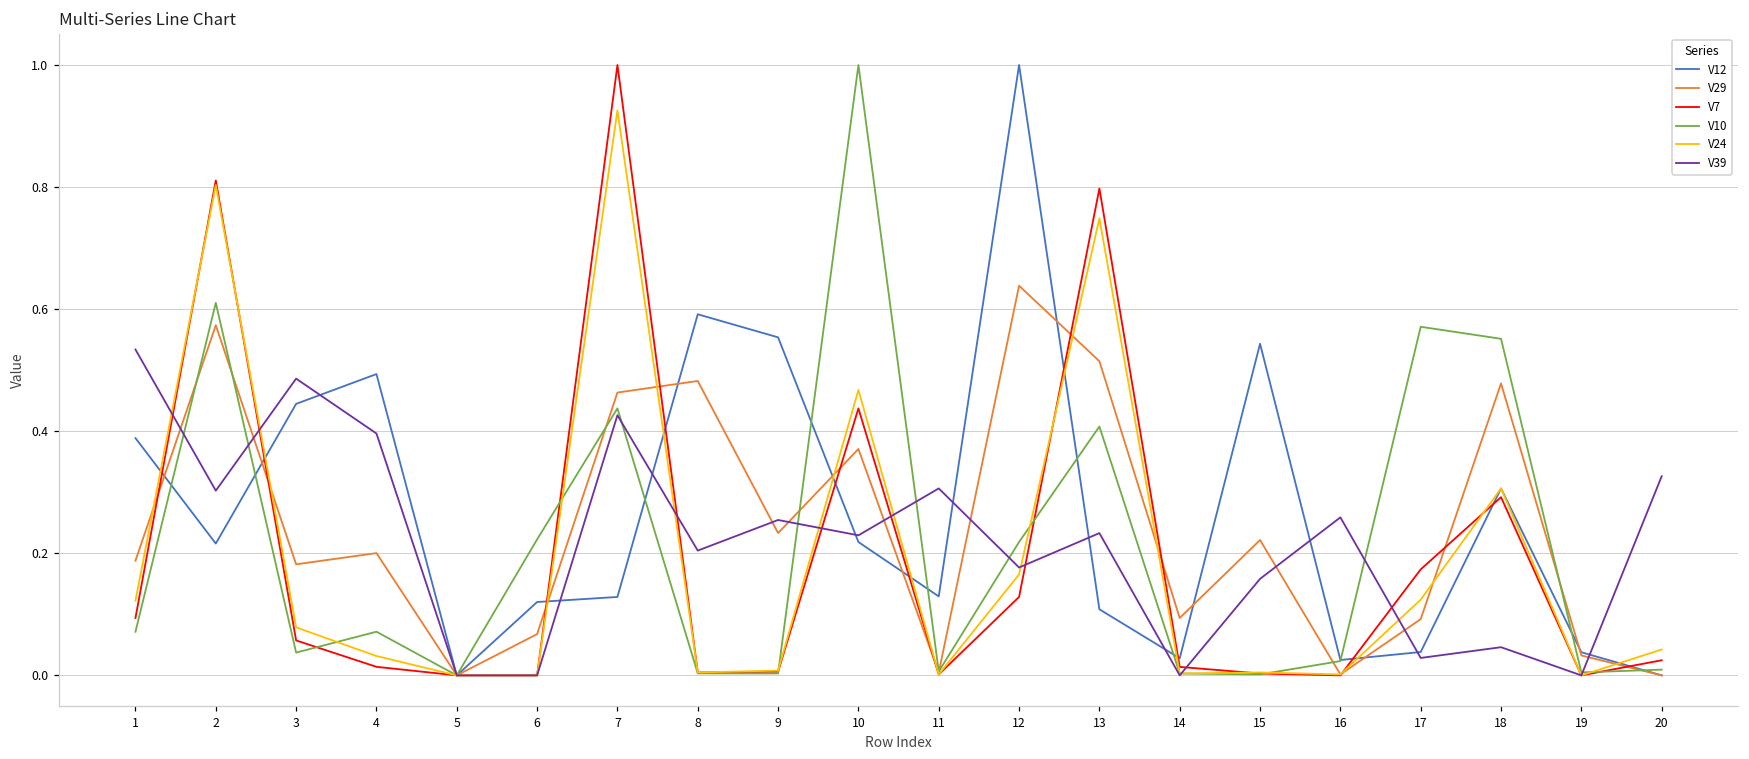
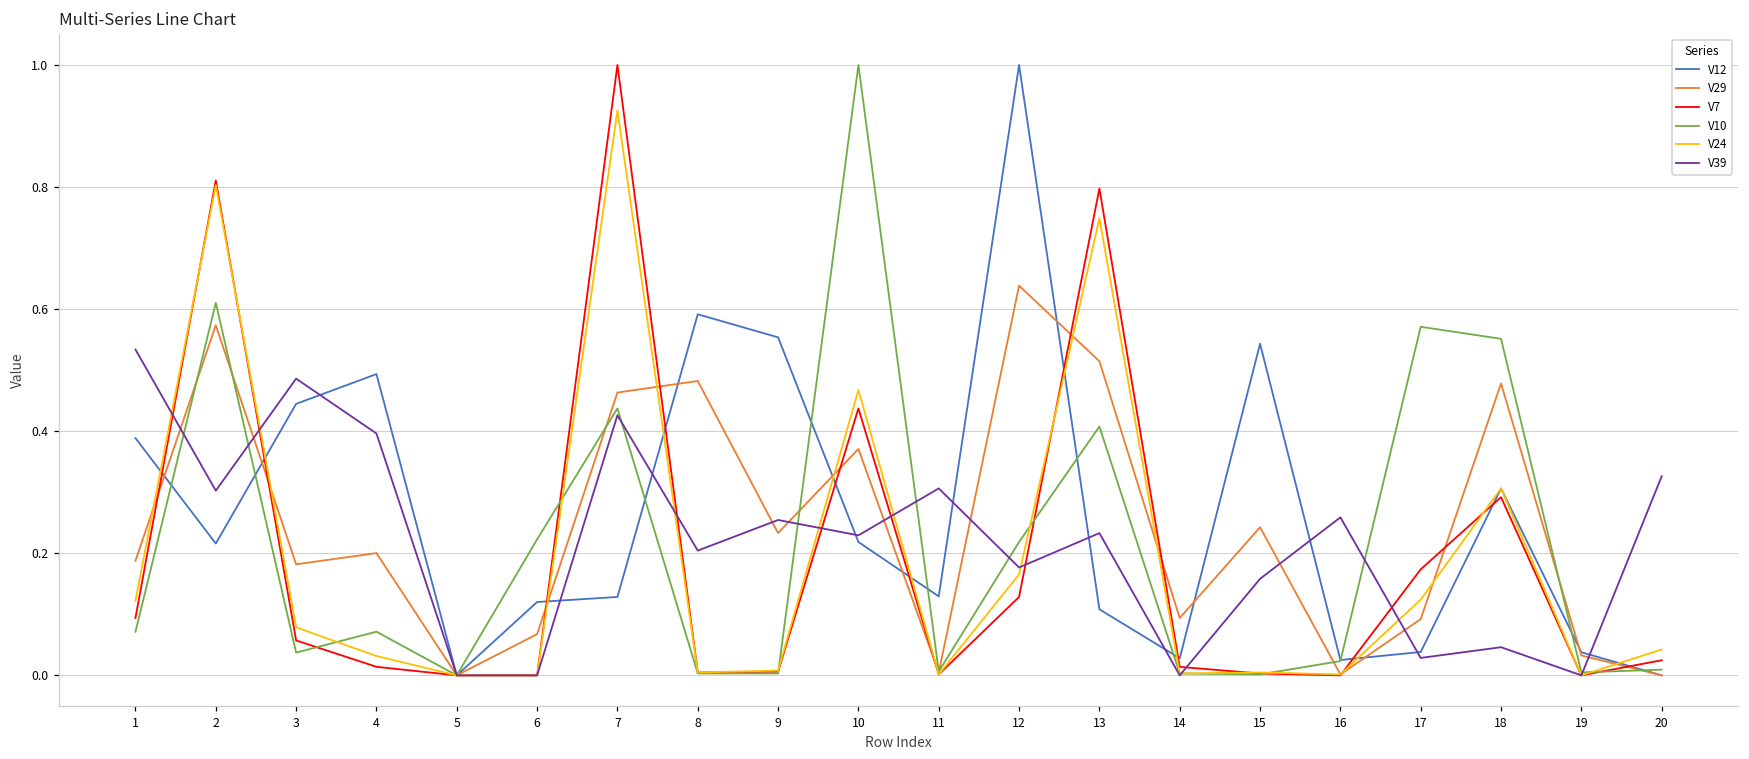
  {
    "V12": {
      "1": 0.39,
      "2": 0.22,
      "3": 0.44,
      "4": 0.49,
      "6": 0.12,
      "7": 0.13,
      "8": 0.59,
      "9": 0.55,
      "10": 0.22,
      "11": 0.13,
      "12": 1.00,
      "13": 0.11,
      "14": 0.03,
      "15": 0.54,
      "17": 0.04,
      "19": 0.04
    },
    "V29": {
      "1": 0.19,
      "2": 0.57,
      "3": 0.18,
      "4": 0.20,
      "6": 0.07,
      "7": 0.46,
      "8": 0.48,
      "9": 0.23,
      "10": 0.37,
      "12": 0.64,
      "13": 0.51,
      "14": 0.09,
-     "15": 0.22,
+     "15": 0.24,
      "17": 0.09,
      "18": 0.48,
      "19": 0.03
    },
    "V7": {
      "1": 0.09,
      "2": 0.81,
      "3": 0.06,
      "4": 0.01,
      "7": 1.00,
      "10": 0.44,
      "12": 0.13,
      "13": 0.80,
      "14": 0.01,
      "17": 0.17,
      "18": 0.29,
      "20": 0.02
    },
    "V10": {
      "1": 0.07,
      "2": 0.61,
      "3": 0.04,
      "4": 0.07,
      "6": 0.22,
      "7": 0.44,
      "10": 1.00,
      "12": 0.22,
      "13": 0.41,
      "17": 0.57,
      "18": 0.55,
      "19": 0.00,
      "20": 0.01
    },
    "V24": {
      "1": 0.12,
      "2": 0.80,
      "3": 0.08,
      "4": 0.03,
      "7": 0.93,
      "10": 0.47,
      "12": 0.17,
      "13": 0.75,
      "17": 0.12,
      "20": 0.04
    },
    "V39": {
      "1": 0.53,
      "2": 0.30,
      "3": 0.49,
      "4": 0.40,
      "7": 0.43,
      "8": 0.20,
      "9": 0.25,
      "10": 0.23,
      "11": 0.31,
      "12": 0.18,
      "13": 0.23,
      "15": 0.16,
      "16": 0.26,
      "17": 0.03,
      "18": 0.05,
      "20": 0.33
    }
  }
